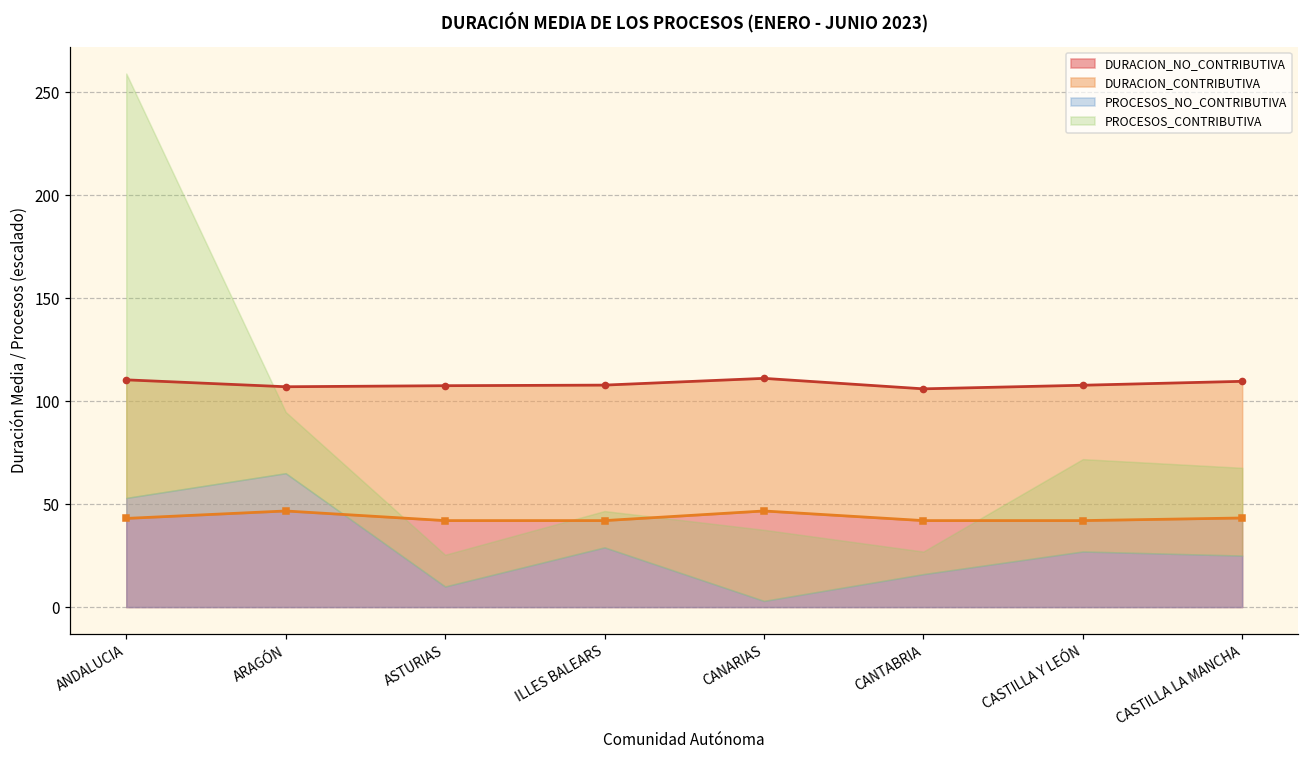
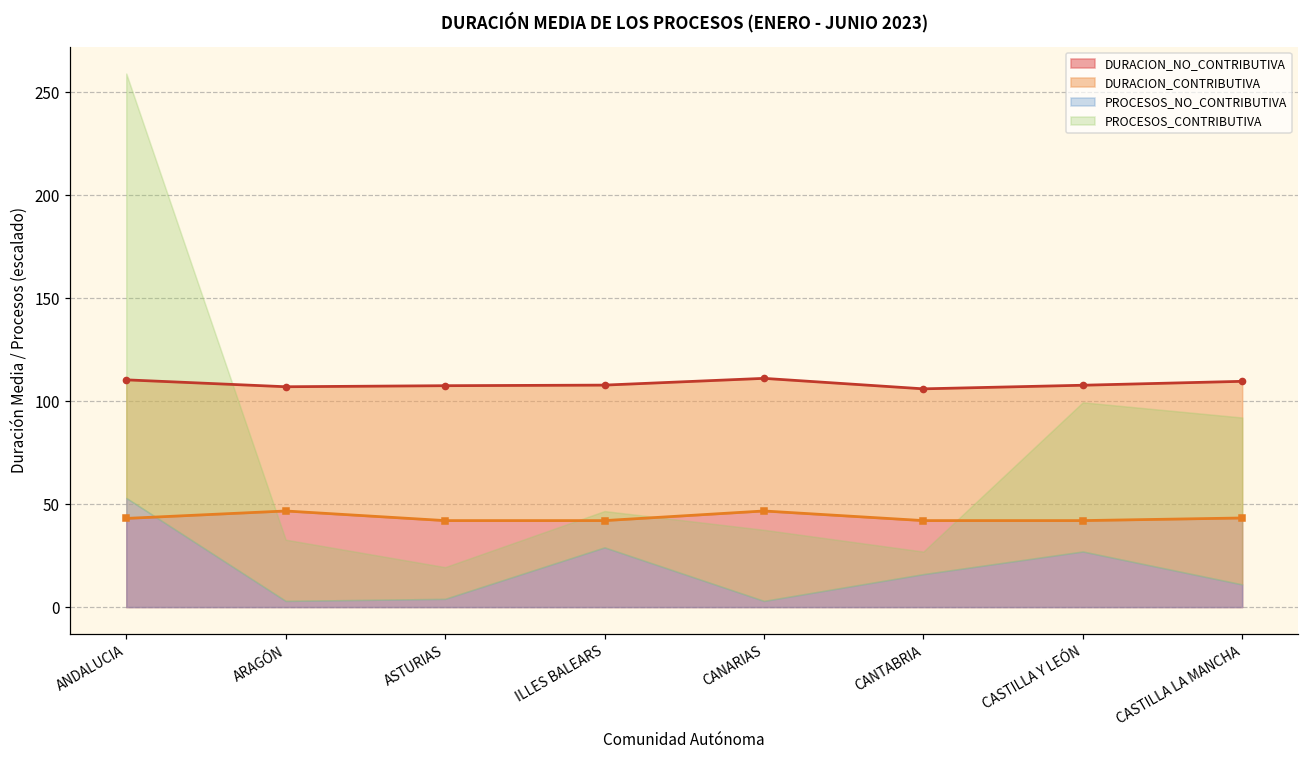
  {
    "PROCESOS_NO_CONTRIBUTIVA": {
      "ANDALUCIA": 53,
-     "ARAGÓN": 65,
-     "ASTURIAS": 10,
+     "ARAGÓN": 3,
+     "ASTURIAS": 4,
      "ILLES BALEARS": 29,
      "CANARIAS": 3,
      "CANTABRIA": 16,
      "CASTILLA Y LEÓN": 27,
-     "CASTILLA LA MANCHA": 25
+     "CASTILLA LA MANCHA": 11
    },
    "PROCESOS_CONTRIBUTIVA": {
      "ANDALUCIA": 206,
      "ARAGÓN": 30,
      "ASTURIAS": 15,
      "ILLES BALEARS": 18,
      "CANARIAS": 35,
      "CANTABRIA": 11,
-     "CASTILLA Y LEÓN": 45,
-     "CASTILLA LA MANCHA": 43
+     "CASTILLA Y LEÓN": 72,
+     "CASTILLA LA MANCHA": 81
    }
  }
